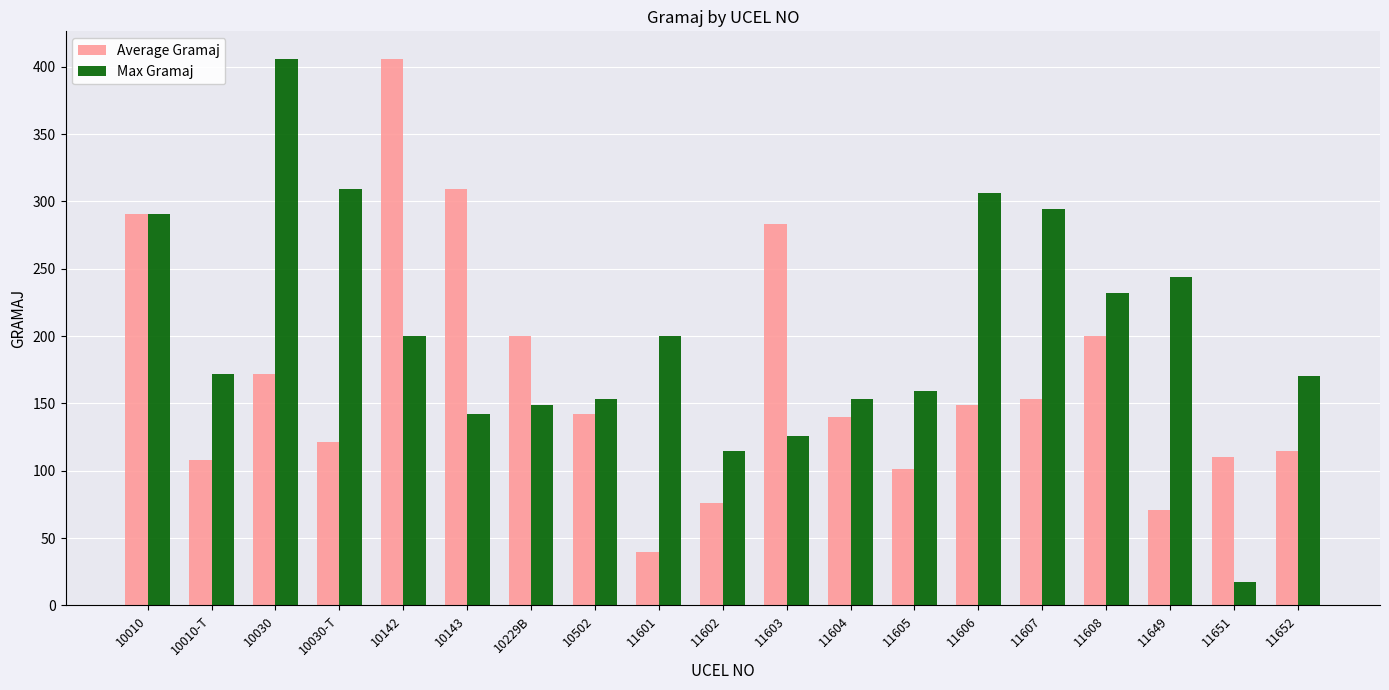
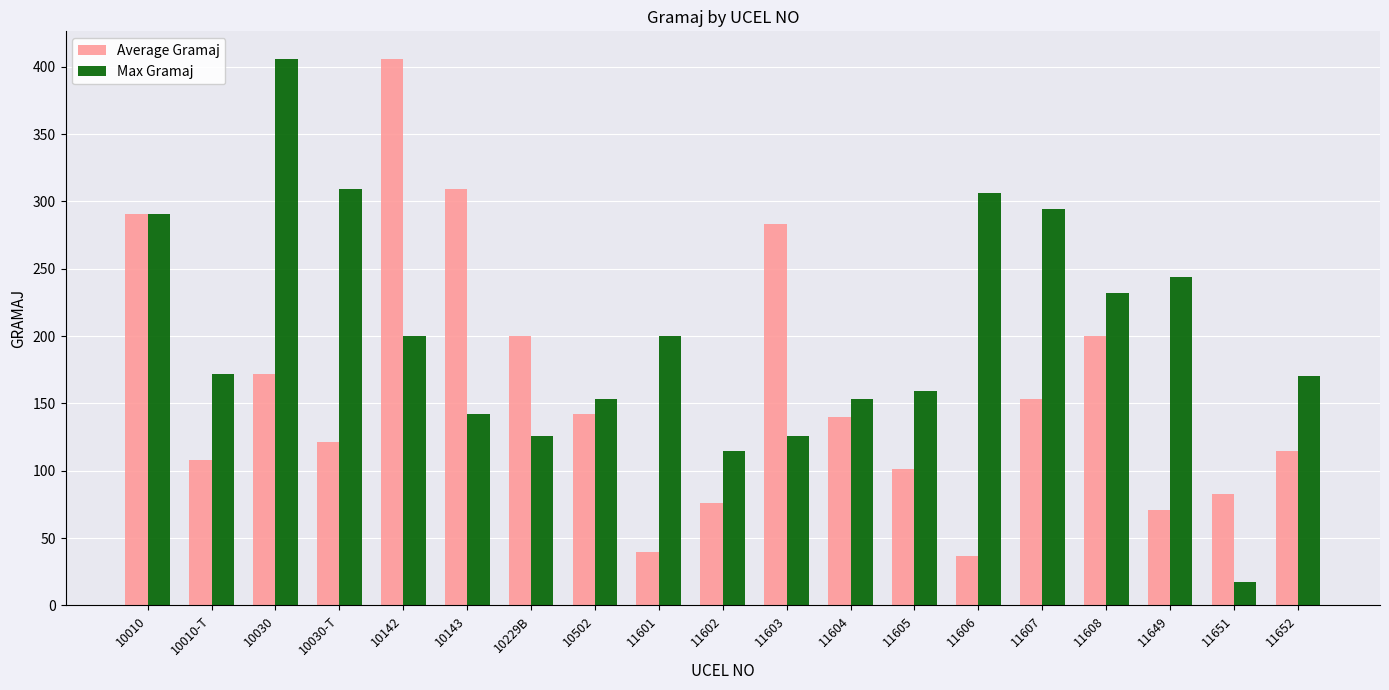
  {
    "Average Gramaj": {
      "10010": 291,
      "10010-T": 108,
      "10030": 172,
      "10030-T": 121,
      "10142": 406,
      "10143": 309,
      "10229B": 200,
      "10502": 142,
      "11601": 40,
      "11602": 76,
      "11603": 283,
      "11604": 140,
      "11605": 101,
-     "11606": 149,
+     "11606": 37,
      "11607": 153,
      "11608": 200,
      "11649": 71,
-     "11651": 110,
+     "11651": 83,
      "11652": 115
    },
    "Max Gramaj": {
      "10010": 291,
      "10010-T": 172,
      "10030": 406,
      "10030-T": 309,
      "10142": 200,
      "10143": 142,
-     "10229B": 149,
+     "10229B": 126,
      "10502": 153,
      "11601": 200,
      "11602": 115,
      "11603": 126,
      "11604": 153,
      "11605": 159,
      "11606": 306,
      "11607": 294,
      "11608": 232,
      "11649": 244,
      "11651": 17,
      "11652": 170
    }
  }
